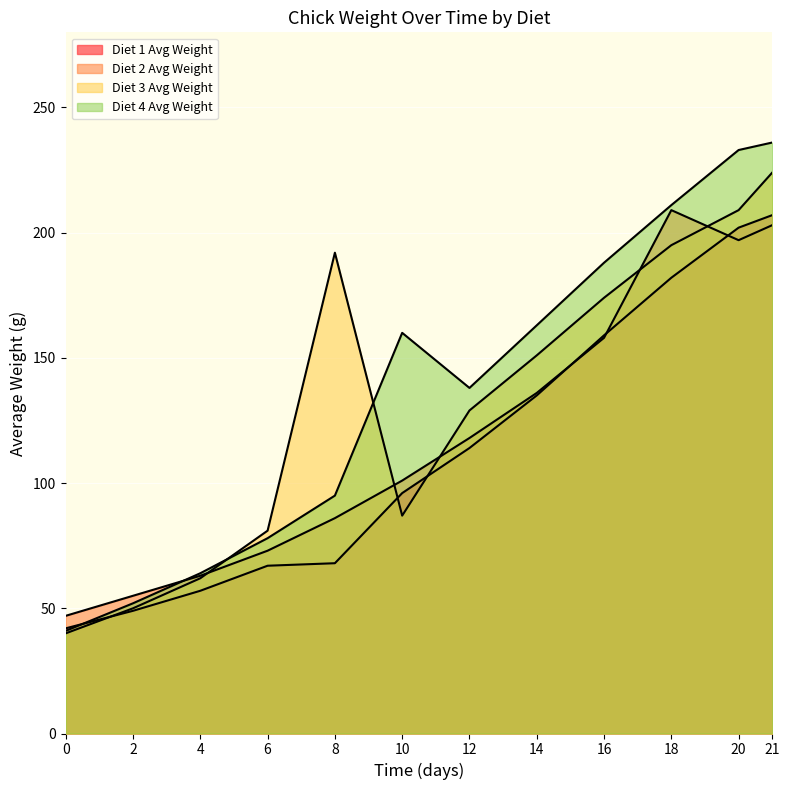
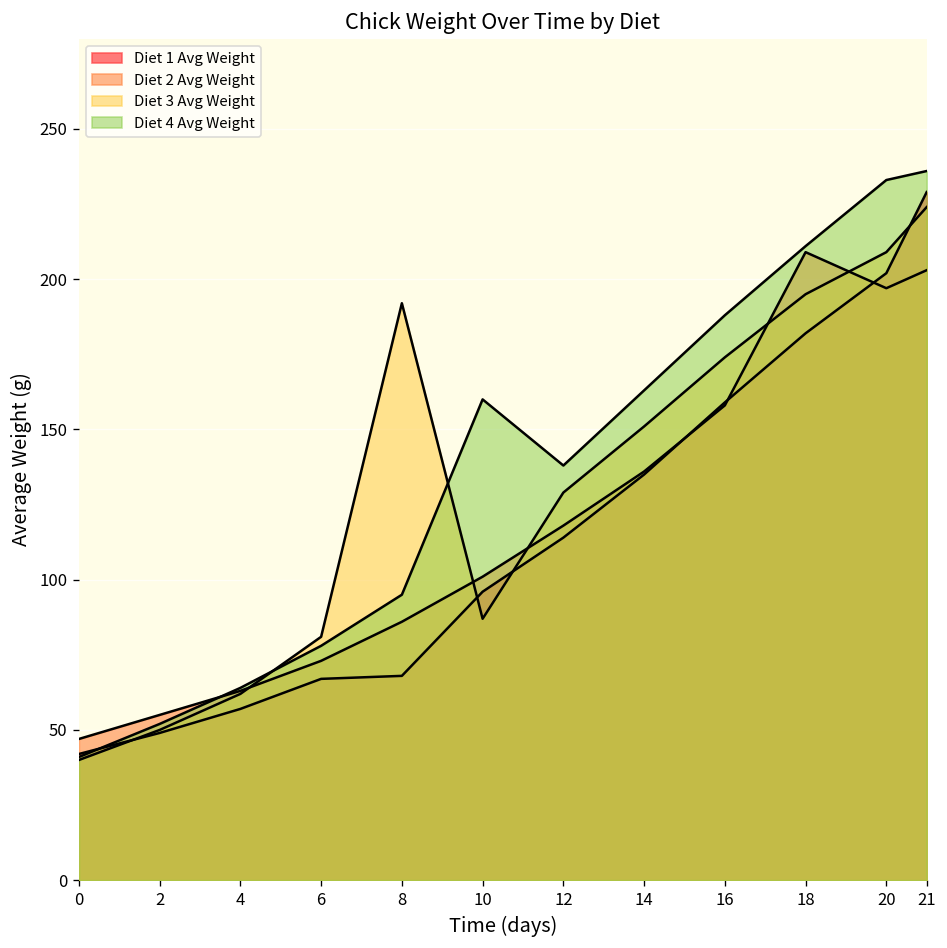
  {
    "Diet 1 Avg Weight": {
      "4": 57,
      "6": 67,
      "8": 68,
      "10": 96,
      "12": 114,
      "18": 182,
      "20": 202,
-     "21": 207
+     "21": 229
    },
    "Diet 2 Avg Weight": {
      "0": 47,
      "2": 55,
      "6": 73,
      "8": 86,
      "10": 101,
      "12": 118,
      "18": 209,
      "20": 197,
      "21": 203
    },
    "Diet 3 Avg Weight": {
      "6": 81,
      "8": 192,
      "10": 87,
      "12": 129,
      "14": 151,
      "16": 174,
      "18": 195,
      "20": 209,
      "21": 224
    },
    "Diet 4 Avg Weight": {
      "2": 52,
      "6": 78,
      "8": 95,
      "10": 160,
      "12": 138,
      "14": 163,
      "16": 188,
      "18": 211,
      "20": 233,
      "21": 236
    }
  }
